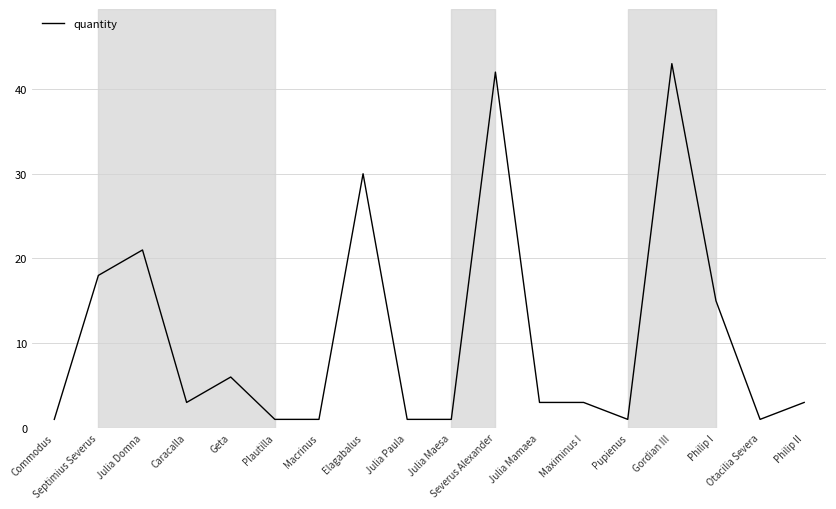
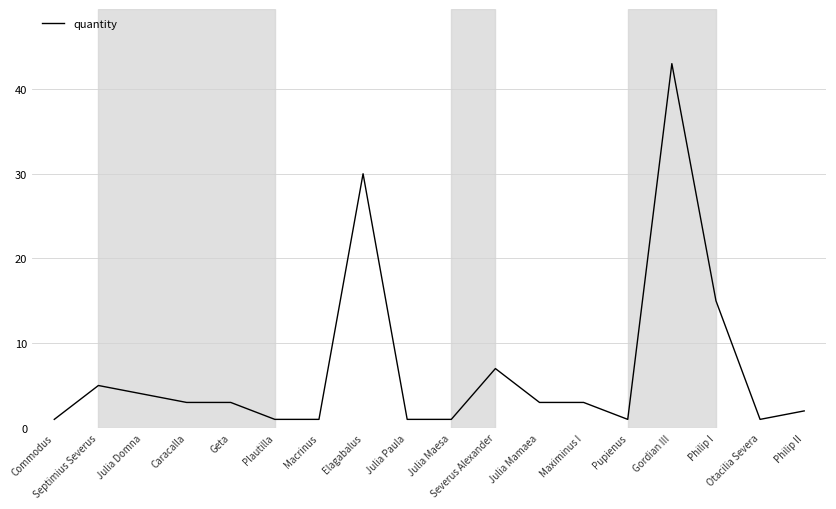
  {
    "Commodus": 1,
-   "Septimius Severus": 18,
-   "Julia Domna": 21,
+   "Septimius Severus": 5,
+   "Julia Domna": 4,
    "Caracalla": 3,
-   "Geta": 6,
+   "Geta": 3,
    "Plautilla": 1,
    "Macrinus": 1,
    "Elagabalus": 30,
    "Julia Paula": 1,
    "Julia Maesa": 1,
-   "Severus Alexander": 42,
+   "Severus Alexander": 7,
    "Julia Mamaea": 3,
    "Maximinus I": 3,
    "Pupienus": 1,
    "Gordian III": 43,
    "Philip I": 15,
    "Otacilia Severa": 1,
-   "Philip II": 3
+   "Philip II": 2
  }
